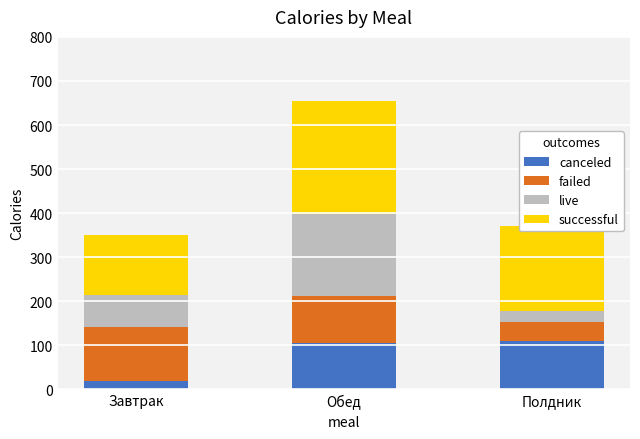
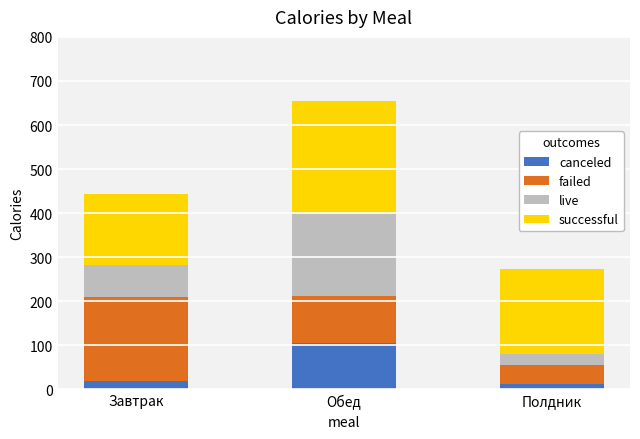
  {
    "canceled": {
      "Завтрак": 20,
      "Обед": 100,
-     "Полдник": 110
+     "Полдник": 10
    },
    "failed": {
-     "Завтрак": 120,
+     "Завтрак": 190,
      "Обед": 110,
      "Полдник": 40
    },
    "live": {
      "Завтрак": 70,
      "Обед": 190,
      "Полдник": 20
    },
    "successful": {
-     "Завтрак": 140,
+     "Завтрак": 160,
      "Обед": 260
    }
  }
